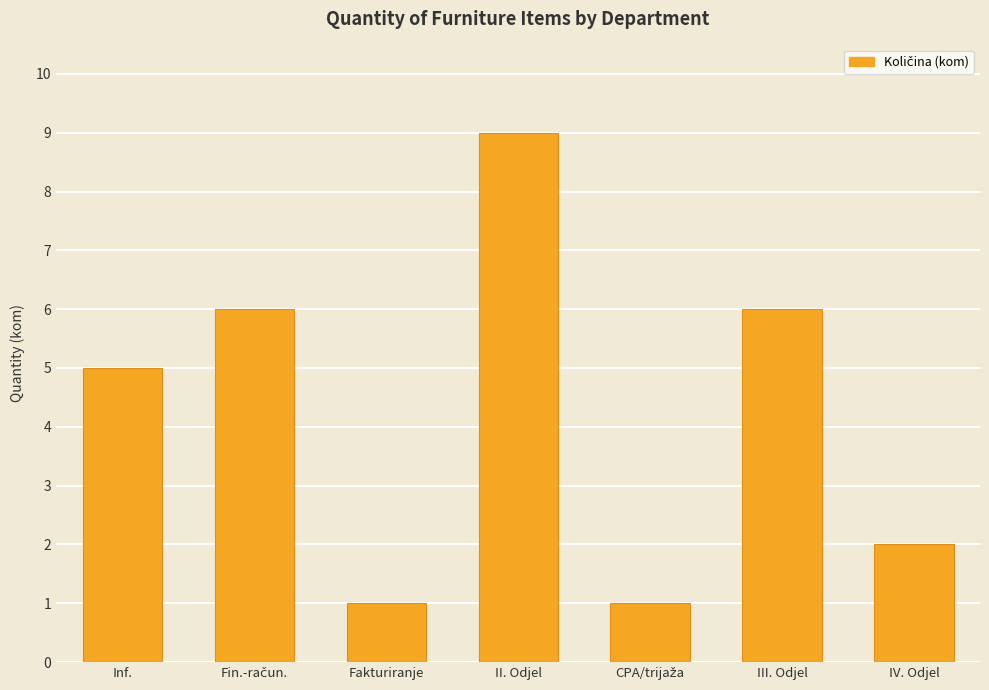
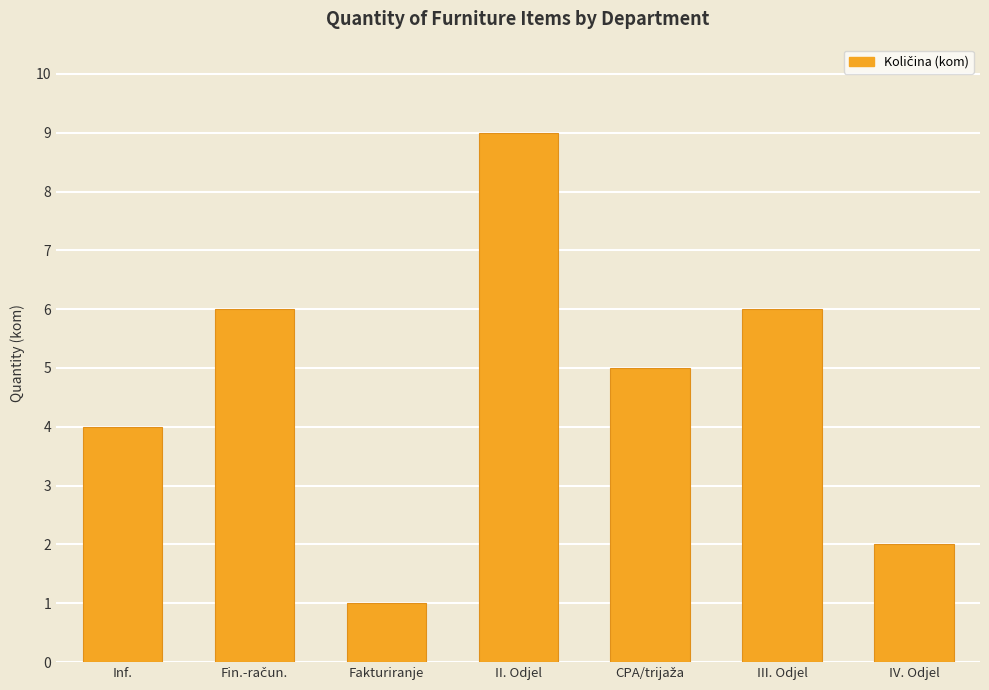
  {
-   "Inf.": 5,
+   "Inf.": 4,
    "Fin.-račun.": 6,
    "Fakturiranje": 1,
    "II. Odjel": 9,
-   "CPA/trijaža": 1,
+   "CPA/trijaža": 5,
    "III. Odjel": 6,
    "IV. Odjel": 2
  }
